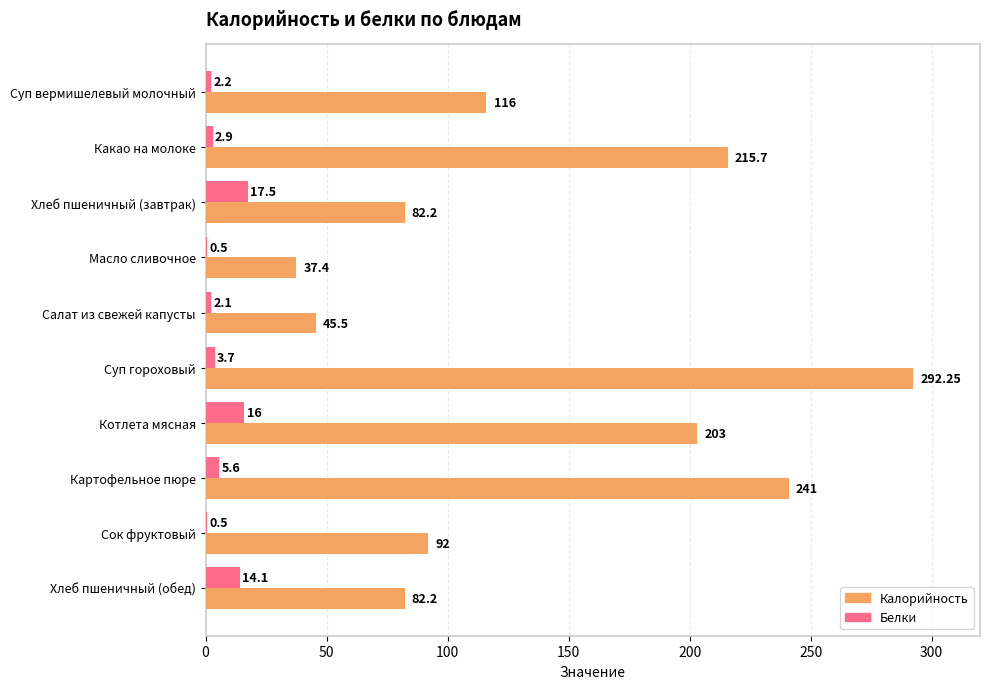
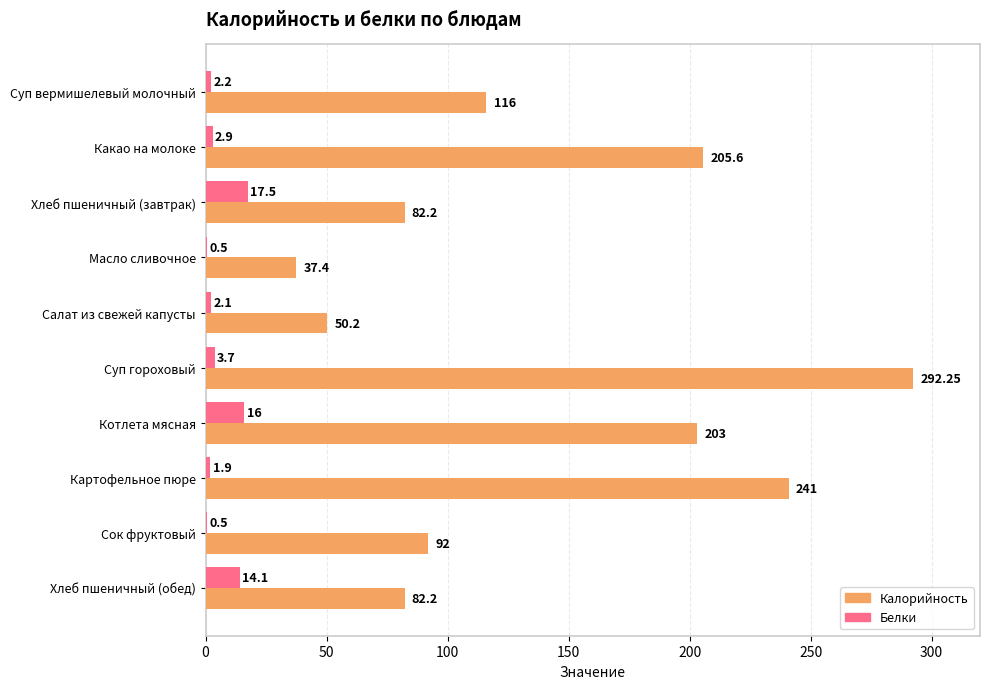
  {
    "Калорийность": {
      "Суп вермишелевый молочный": 116,
-     "Какао на молоке": 215.7,
+     "Какао на молоке": 205.6,
      "Хлеб пшеничный (завтрак)": 82.2,
      "Масло сливочное": 37.4,
-     "Салат из свежей капусты": 45.5,
+     "Салат из свежей капусты": 50.2,
      "Суп гороховый": 292.25,
      "Котлета мясная": 203,
      "Картофельное пюре": 241,
      "Сок фруктовый": 92,
      "Хлеб пшеничный (обед)": 82.2
    },
    "Белки": {
      "Суп вермишелевый молочный": 2.2,
      "Какао на молоке": 2.9,
      "Хлеб пшеничный (завтрак)": 17.5,
      "Масло сливочное": 0.5,
      "Салат из свежей капусты": 2.1,
      "Суп гороховый": 3.7,
      "Котлета мясная": 16,
-     "Картофельное пюре": 5.6,
+     "Картофельное пюре": 1.9,
      "Сок фруктовый": 0.5,
      "Хлеб пшеничный (обед)": 14.1
    }
  }
